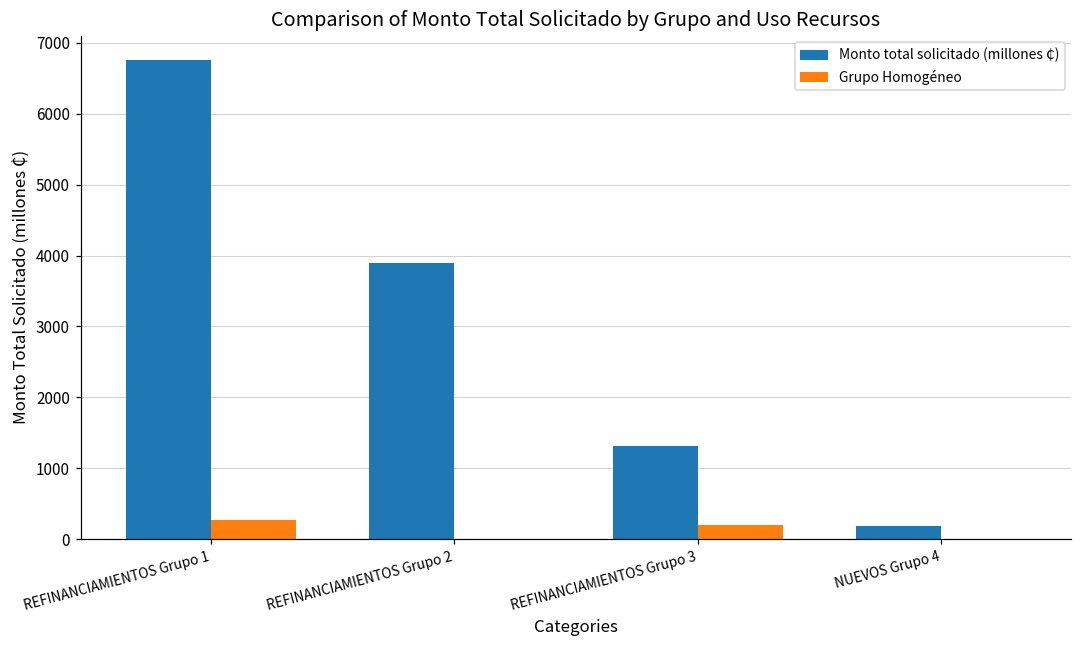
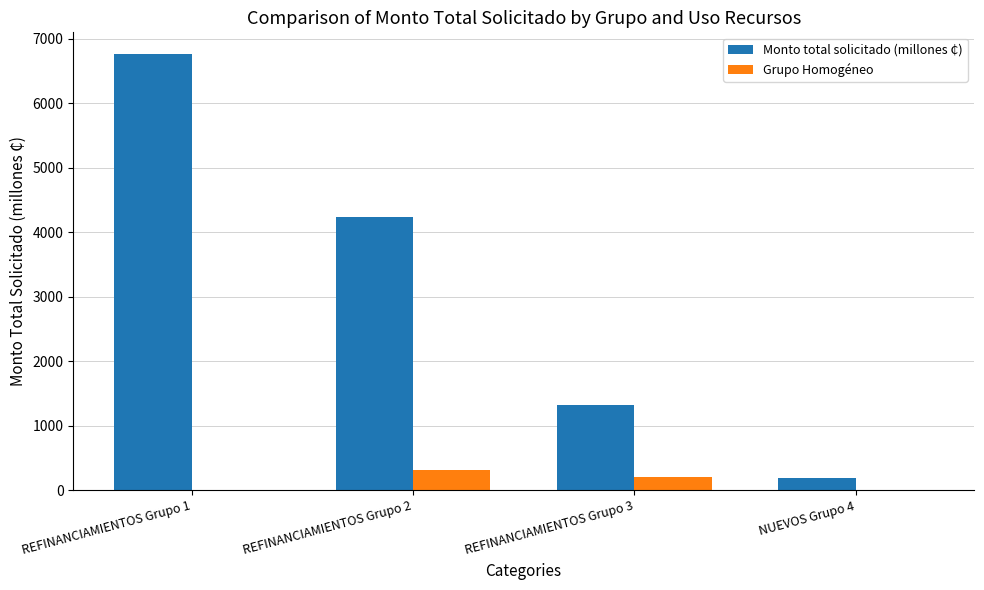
  {
    "Monto total solicitado (millones ₵)": {
      "REFINANCIAMIENTOS Grupo 1": 6800,
-     "REFINANCIAMIENTOS Grupo 2": 3900,
+     "REFINANCIAMIENTOS Grupo 2": 4200,
      "REFINANCIAMIENTOS Grupo 3": 1300,
      "NUEVOS Grupo 4": 200
    },
    "Grupo Homogéneo": {
-     "REFINANCIAMIENTOS Grupo 1": 300,
-     "REFINANCIAMIENTOS Grupo 2": 0,
+     "REFINANCIAMIENTOS Grupo 1": 0,
+     "REFINANCIAMIENTOS Grupo 2": 300,
      "REFINANCIAMIENTOS Grupo 3": 200
    }
  }
